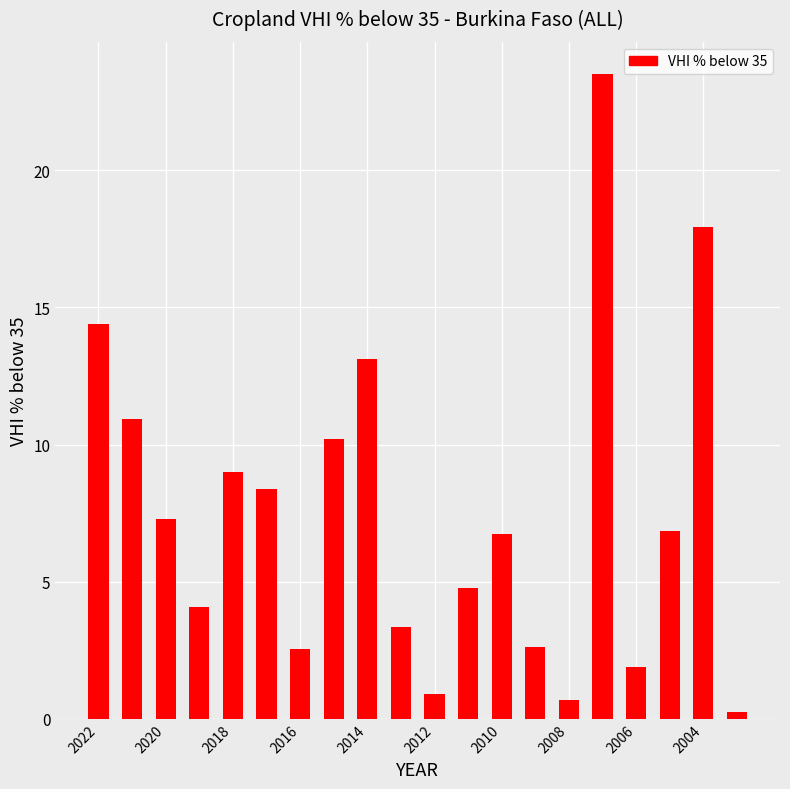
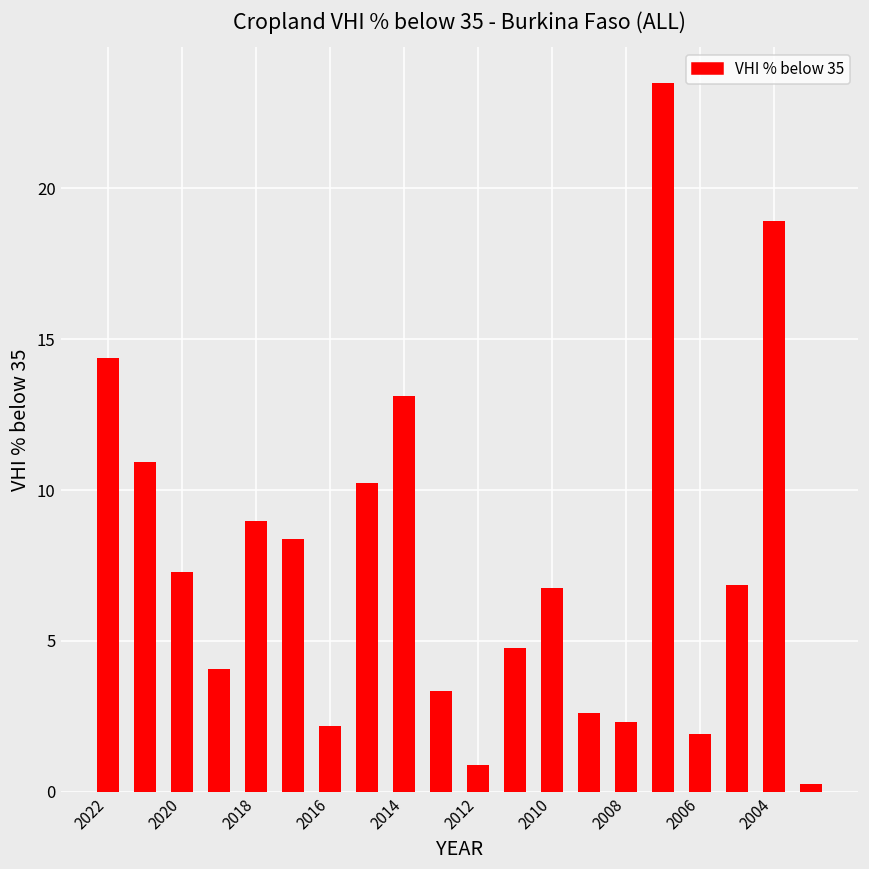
  {
    "2022": 14.4,
    "2020": 7.3,
    "2018": 9.0,
-   "2016": 2.6,
+   "2016": 2.2,
    "2014": 13.1,
    "2012": 0.9,
    "2010": 6.8,
-   "2008": 0.7,
+   "2008": 2.3,
    "2006": 1.9,
-   "2004": 17.9
+   "2004": 18.9
  }
